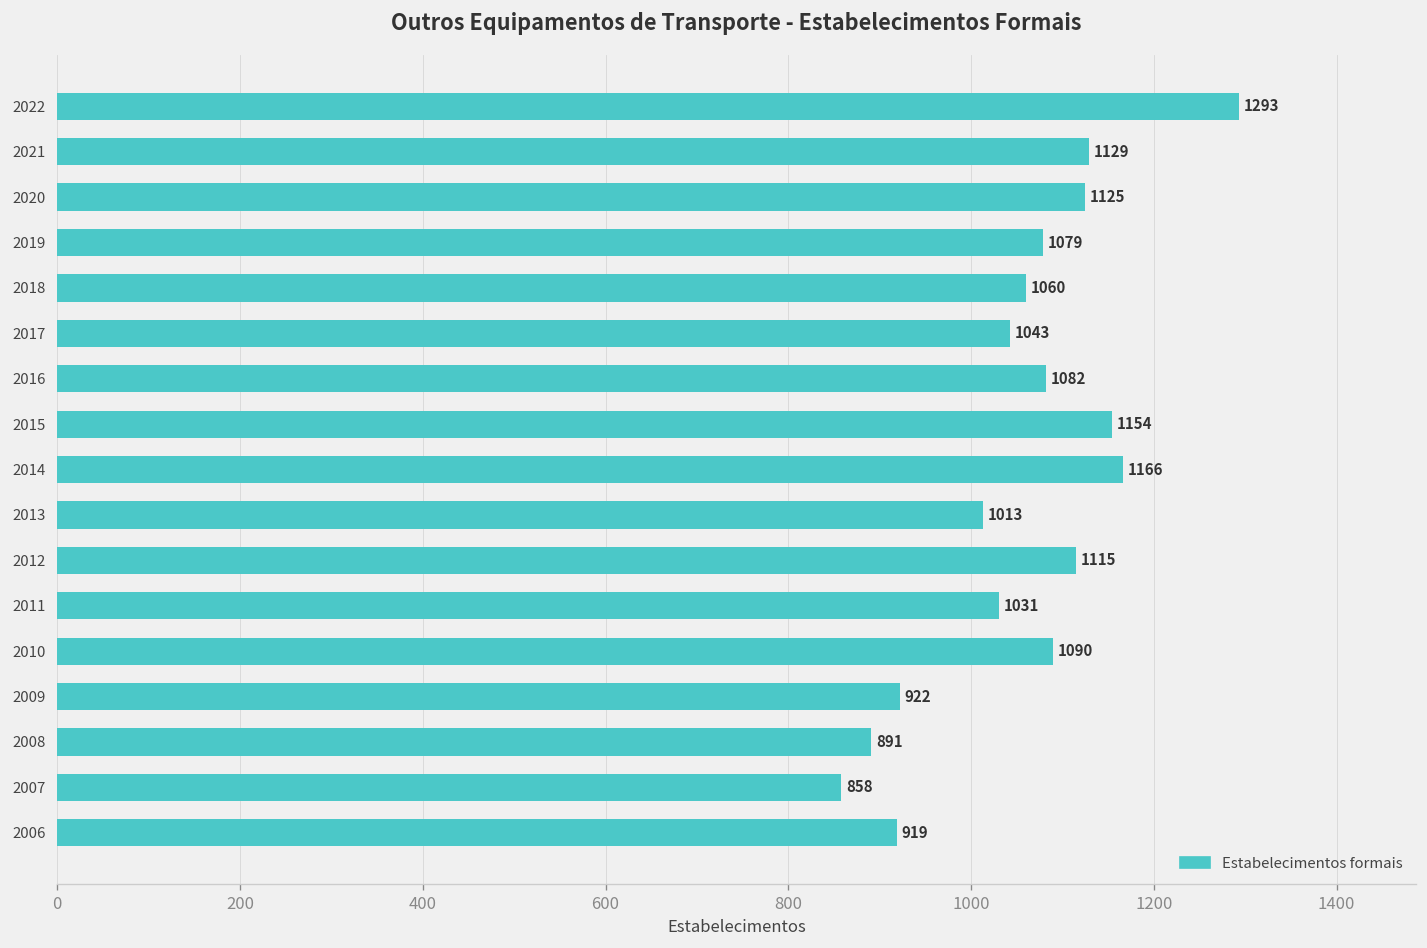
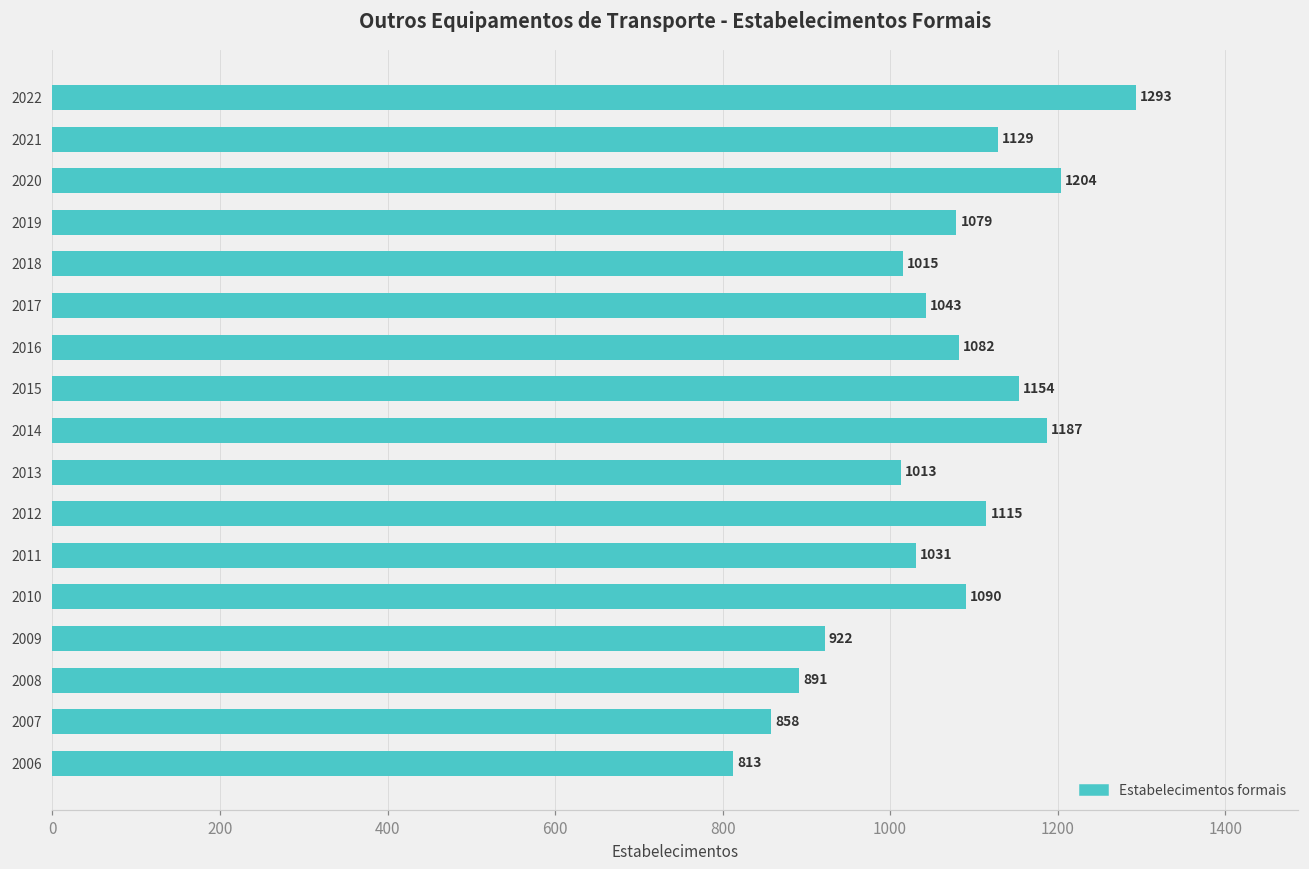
  {
    "2022": 1293,
    "2021": 1129,
-   "2020": 1125,
+   "2020": 1204,
    "2019": 1079,
-   "2018": 1060,
+   "2018": 1015,
    "2017": 1043,
    "2016": 1082,
    "2015": 1154,
-   "2014": 1166,
+   "2014": 1187,
    "2013": 1013,
    "2012": 1115,
    "2011": 1031,
    "2010": 1090,
    "2009": 922,
    "2008": 891,
    "2007": 858,
-   "2006": 919
+   "2006": 813
  }
